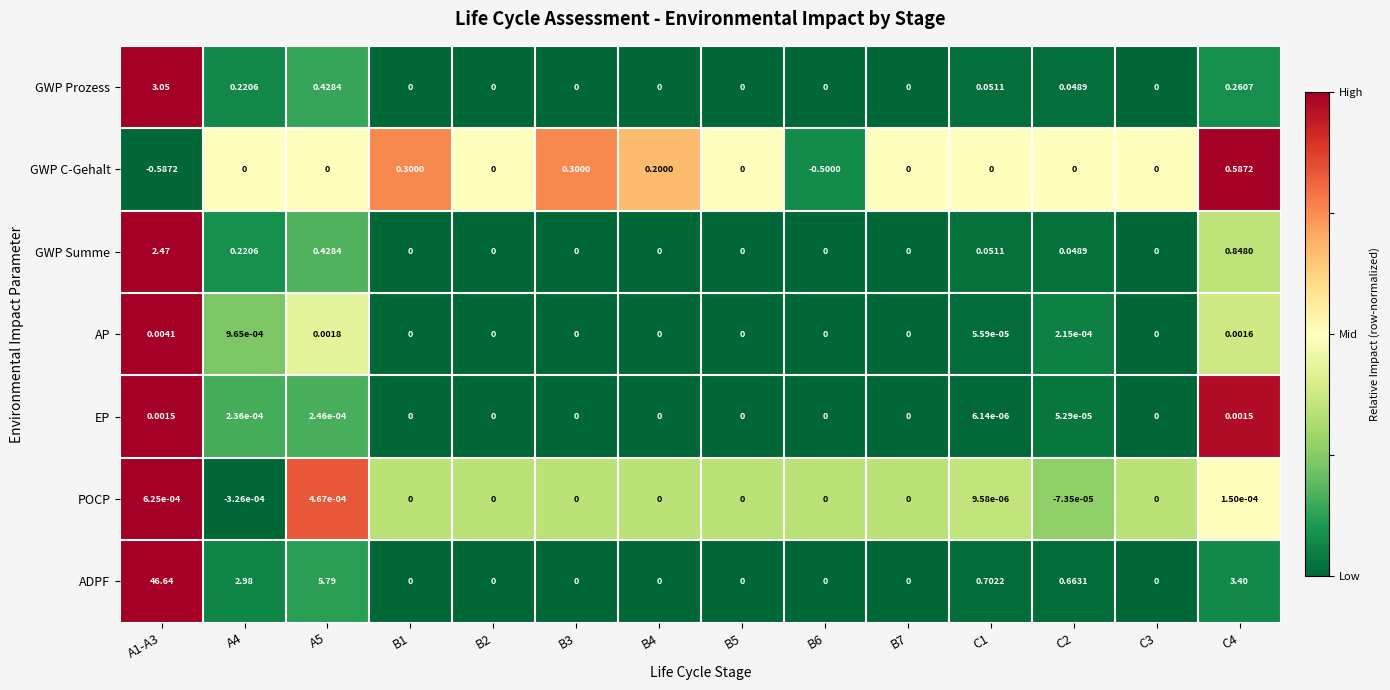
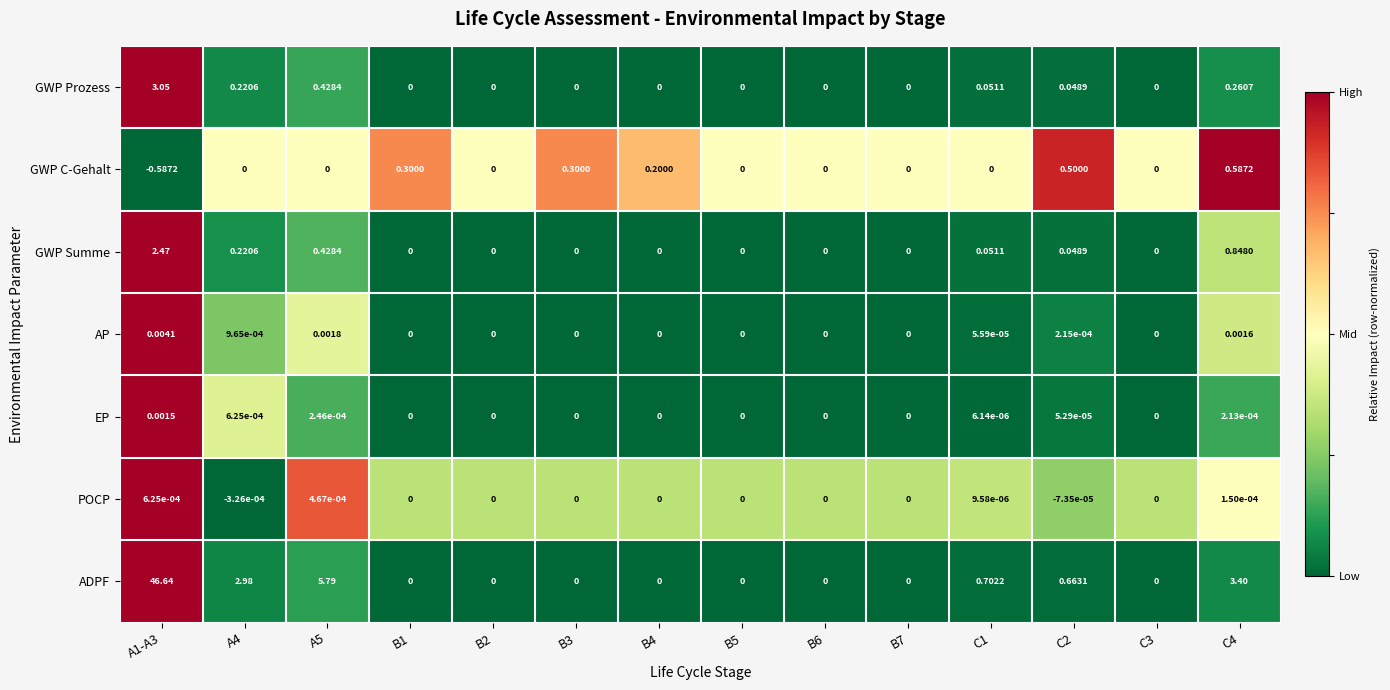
  {
    "GWP Prozess": {
      "A1-A3": "3.05",
      "A4": "0.2206",
      "A5": "0.4284",
      "B1": "0",
      "B2": "0",
      "B3": "0",
      "B4": "0",
      "B5": "0",
      "B6": "0",
      "B7": "0",
      "C1": "0.0511",
      "C2": "0.0489",
      "C3": "0",
      "C4": "0.2607"
    },
    "GWP C-Gehalt": {
      "A1-A3": "-0.5872",
      "A4": "0",
      "A5": "0",
      "B1": "0.3000",
      "B2": "0",
      "B3": "0.3000",
      "B4": "0.2000",
      "B5": "0",
-     "B6": "-0.5000",
+     "B6": "0",
      "B7": "0",
      "C1": "0",
-     "C2": "0",
+     "C2": "0.5000",
      "C3": "0",
      "C4": "0.5872"
    },
    "GWP Summe": {
      "A1-A3": "2.47",
      "A4": "0.2206",
      "A5": "0.4284",
      "B1": "0",
      "B2": "0",
      "B3": "0",
      "B4": "0",
      "B5": "0",
      "B6": "0",
      "B7": "0",
      "C1": "0.0511",
      "C2": "0.0489",
      "C3": "0",
      "C4": "0.8480"
    },
    "AP": {
      "A1-A3": "0.0041",
      "A4": "9.65e-04",
      "A5": "0.0018",
      "B1": "0",
      "B2": "0",
      "B3": "0",
      "B4": "0",
      "B5": "0",
      "B6": "0",
      "B7": "0",
      "C1": "5.59e-05",
      "C2": "2.15e-04",
      "C3": "0",
      "C4": "0.0016"
    },
    "EP": {
      "A1-A3": "0.0015",
-     "A4": "2.36e-04",
+     "A4": "6.25e-04",
      "A5": "2.46e-04",
      "B1": "0",
      "B2": "0",
      "B3": "0",
      "B4": "0",
      "B5": "0",
      "B6": "0",
      "B7": "0",
      "C1": "6.14e-06",
      "C2": "5.29e-05",
      "C3": "0",
-     "C4": "0.0015"
+     "C4": "2.13e-04"
    },
    "POCP": {
      "A1-A3": "6.25e-04",
      "A4": "-3.26e-04",
      "A5": "4.67e-04",
      "B1": "0",
      "B2": "0",
      "B3": "0",
      "B4": "0",
      "B5": "0",
      "B6": "0",
      "B7": "0",
      "C1": "9.58e-06",
      "C2": "-7.35e-05",
      "C3": "0",
      "C4": "1.50e-04"
    },
    "ADPF": {
      "A1-A3": "46.64",
      "A4": "2.98",
      "A5": "5.79",
      "B1": "0",
      "B2": "0",
      "B3": "0",
      "B4": "0",
      "B5": "0",
      "B6": "0",
      "B7": "0",
      "C1": "0.7022",
      "C2": "0.6631",
      "C3": "0",
      "C4": "3.40"
    }
  }
